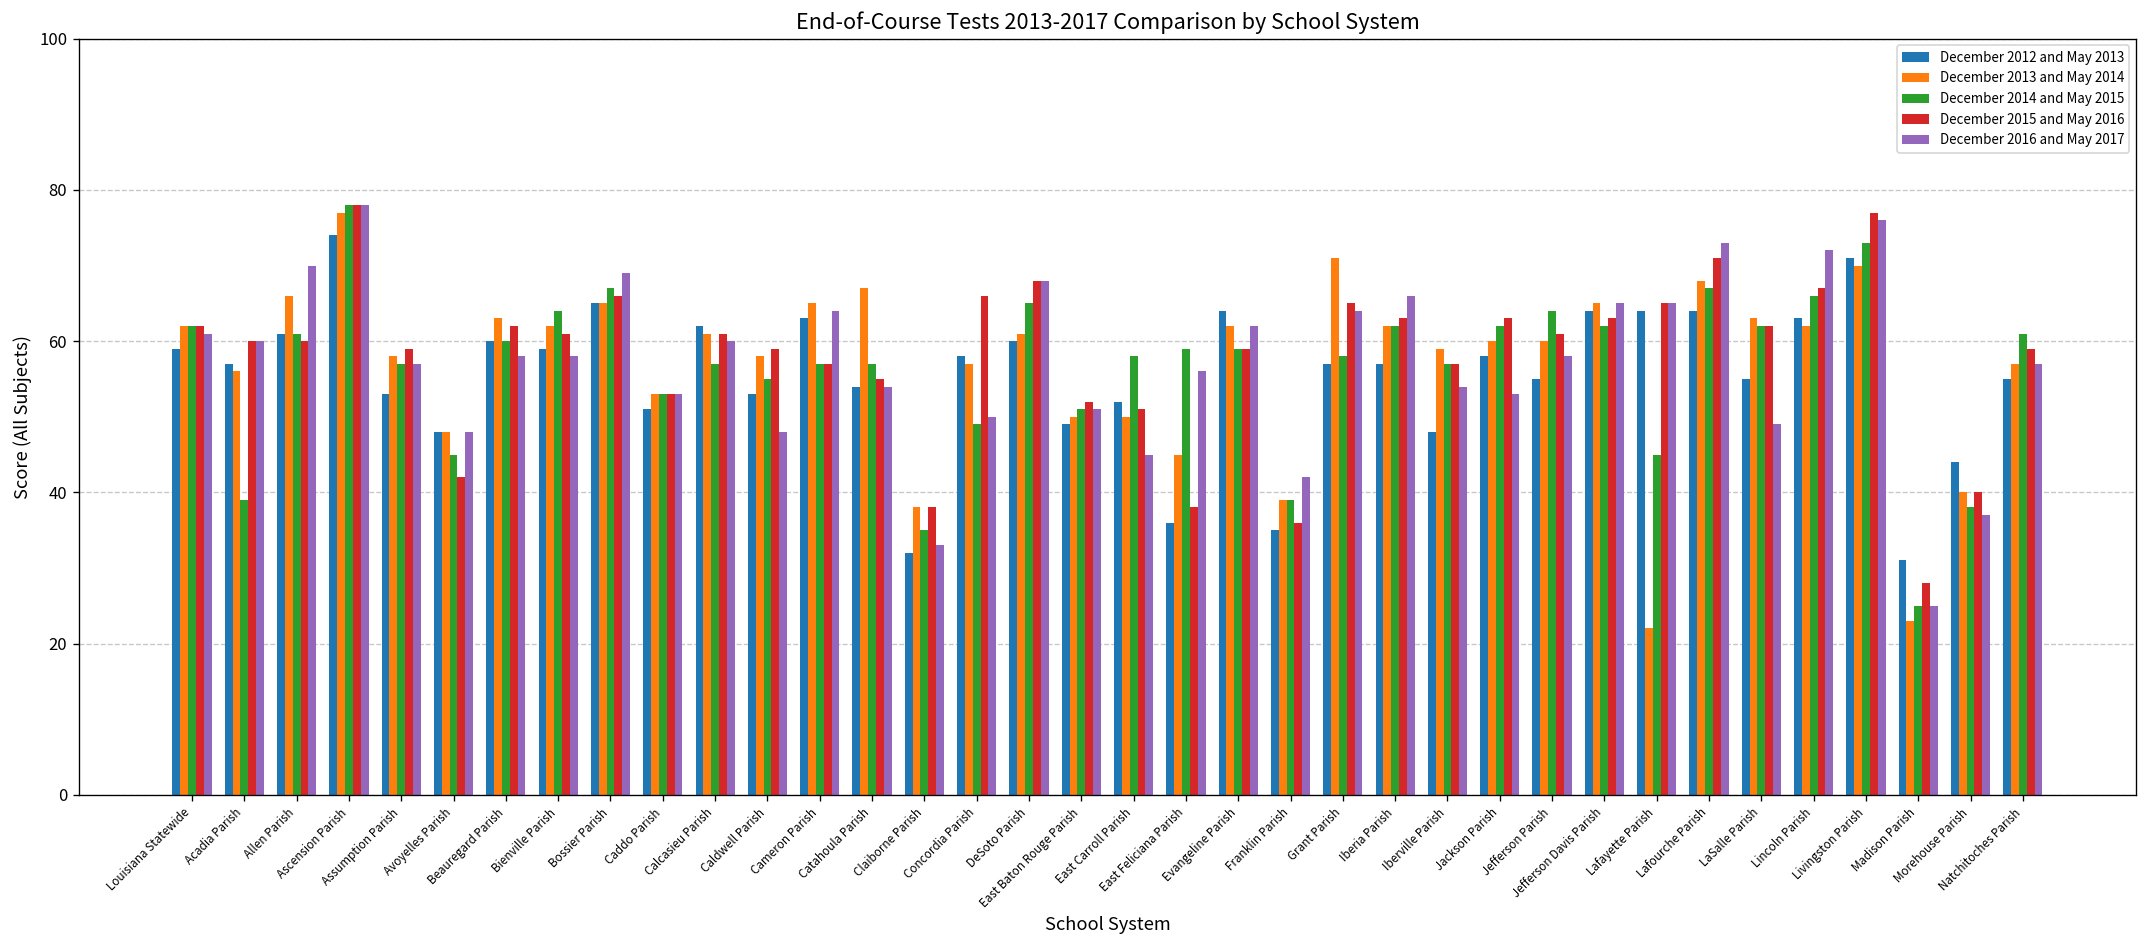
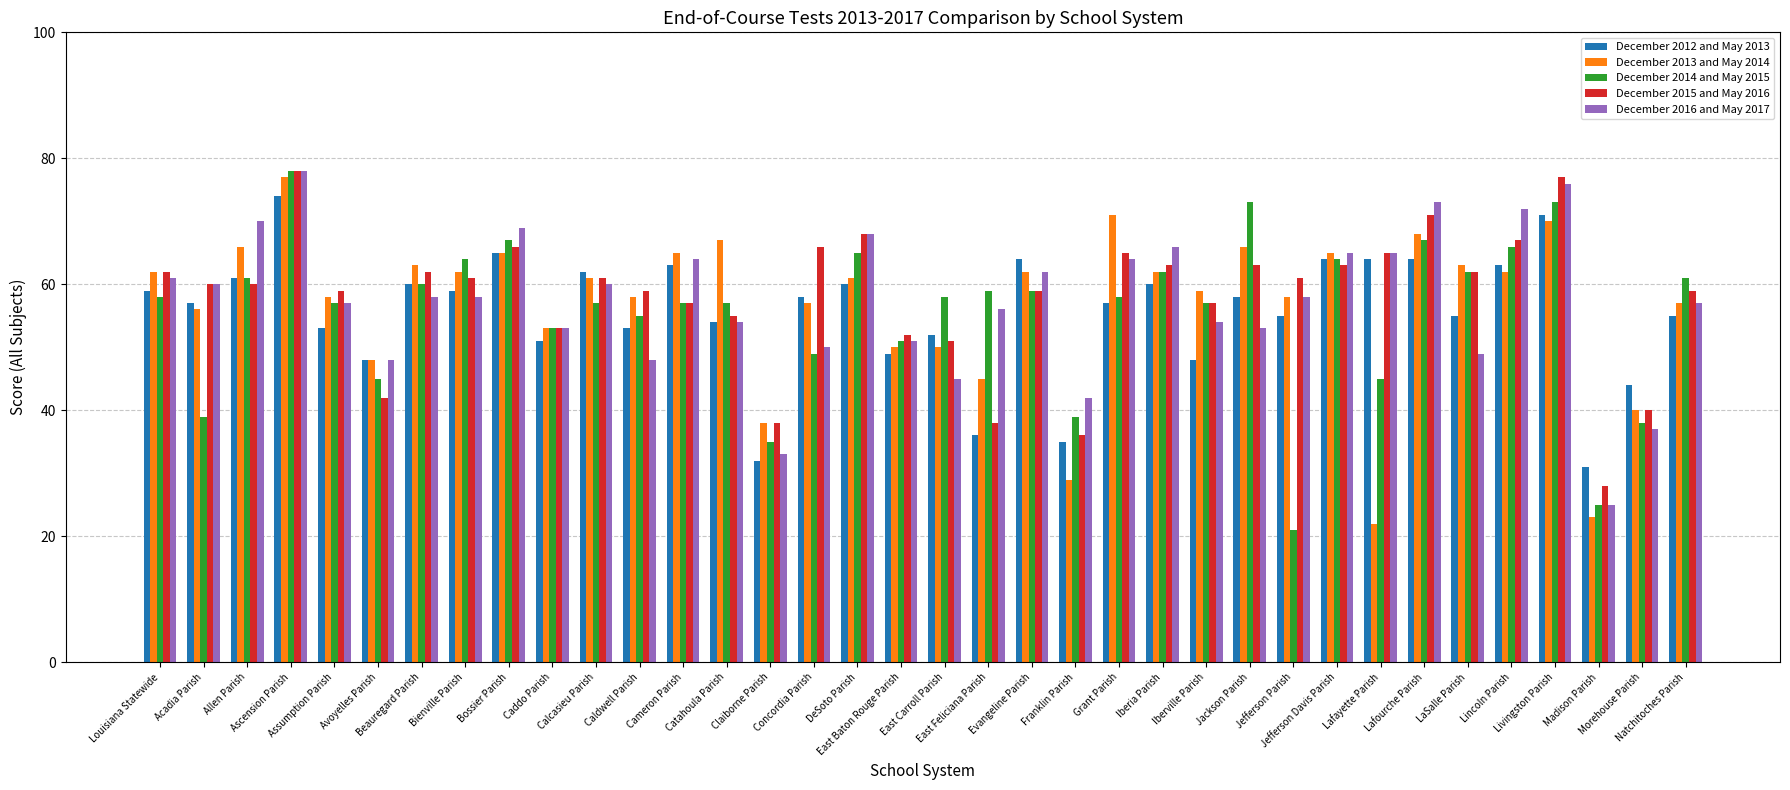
  {
    "December 2012 and May 2013": {
      "Louisiana Statewide": 59,
      "Acadia Parish": 57,
      "Allen Parish": 61,
      "Ascension Parish": 74,
      "Assumption Parish": 53,
      "Avoyelles Parish": 48,
      "Beauregard Parish": 60,
      "Bienville Parish": 59,
      "Bossier Parish": 65,
      "Caddo Parish": 51,
      "Calcasieu Parish": 62,
      "Caldwell Parish": 53,
      "Cameron Parish": 63,
      "Catahoula Parish": 54,
      "Claiborne Parish": 32,
      "Concordia Parish": 58,
      "DeSoto Parish": 60,
      "East Baton Rouge Parish": 49,
      "East Carroll Parish": 52,
      "East Feliciana Parish": 36,
      "Evangeline Parish": 64,
      "Franklin Parish": 35,
      "Grant Parish": 57,
-     "Iberia Parish": 57,
+     "Iberia Parish": 60,
      "Iberville Parish": 48,
      "Jackson Parish": 58,
      "Jefferson Parish": 55,
      "Jefferson Davis Parish": 64,
      "Lafayette Parish": 64,
      "Lafourche Parish": 64,
      "LaSalle Parish": 55,
      "Lincoln Parish": 63,
      "Livingston Parish": 71,
      "Madison Parish": 31,
      "Morehouse Parish": 44,
      "Natchitoches Parish": 55
    },
    "December 2013 and May 2014": {
      "Louisiana Statewide": 62,
      "Acadia Parish": 56,
      "Allen Parish": 66,
      "Ascension Parish": 77,
      "Assumption Parish": 58,
      "Avoyelles Parish": 48,
      "Beauregard Parish": 63,
      "Bienville Parish": 62,
      "Bossier Parish": 65,
      "Caddo Parish": 53,
      "Calcasieu Parish": 61,
      "Caldwell Parish": 58,
      "Cameron Parish": 65,
      "Catahoula Parish": 67,
      "Claiborne Parish": 38,
      "Concordia Parish": 57,
      "DeSoto Parish": 61,
      "East Baton Rouge Parish": 50,
      "East Carroll Parish": 50,
      "East Feliciana Parish": 45,
      "Evangeline Parish": 62,
-     "Franklin Parish": 39,
+     "Franklin Parish": 29,
      "Grant Parish": 71,
      "Iberia Parish": 62,
      "Iberville Parish": 59,
-     "Jackson Parish": 60,
-     "Jefferson Parish": 60,
+     "Jackson Parish": 66,
+     "Jefferson Parish": 58,
      "Jefferson Davis Parish": 65,
      "Lafayette Parish": 22,
      "Lafourche Parish": 68,
      "LaSalle Parish": 63,
      "Lincoln Parish": 62,
      "Livingston Parish": 70,
      "Madison Parish": 23,
      "Morehouse Parish": 40,
      "Natchitoches Parish": 57
    },
    "December 2014 and May 2015": {
-     "Louisiana Statewide": 62,
+     "Louisiana Statewide": 58,
      "Acadia Parish": 39,
      "Allen Parish": 61,
      "Ascension Parish": 78,
      "Assumption Parish": 57,
      "Avoyelles Parish": 45,
      "Beauregard Parish": 60,
      "Bienville Parish": 64,
      "Bossier Parish": 67,
      "Caddo Parish": 53,
      "Calcasieu Parish": 57,
      "Caldwell Parish": 55,
      "Cameron Parish": 57,
      "Catahoula Parish": 57,
      "Claiborne Parish": 35,
      "Concordia Parish": 49,
      "DeSoto Parish": 65,
      "East Baton Rouge Parish": 51,
      "East Carroll Parish": 58,
      "East Feliciana Parish": 59,
      "Evangeline Parish": 59,
      "Franklin Parish": 39,
      "Grant Parish": 58,
      "Iberia Parish": 62,
      "Iberville Parish": 57,
-     "Jackson Parish": 62,
-     "Jefferson Parish": 64,
-     "Jefferson Davis Parish": 62,
+     "Jackson Parish": 73,
+     "Jefferson Parish": 21,
+     "Jefferson Davis Parish": 64,
      "Lafayette Parish": 45,
      "Lafourche Parish": 67,
      "LaSalle Parish": 62,
      "Lincoln Parish": 66,
      "Livingston Parish": 73,
      "Madison Parish": 25,
      "Morehouse Parish": 38,
      "Natchitoches Parish": 61
    },
    "December 2015 and May 2016": {
      "Louisiana Statewide": 62,
      "Acadia Parish": 60,
      "Allen Parish": 60,
      "Ascension Parish": 78,
      "Assumption Parish": 59,
      "Avoyelles Parish": 42,
      "Beauregard Parish": 62,
      "Bienville Parish": 61,
      "Bossier Parish": 66,
      "Caddo Parish": 53,
      "Calcasieu Parish": 61,
      "Caldwell Parish": 59,
      "Cameron Parish": 57,
      "Catahoula Parish": 55,
      "Claiborne Parish": 38,
      "Concordia Parish": 66,
      "DeSoto Parish": 68,
      "East Baton Rouge Parish": 52,
      "East Carroll Parish": 51,
      "East Feliciana Parish": 38,
      "Evangeline Parish": 59,
      "Franklin Parish": 36,
      "Grant Parish": 65,
      "Iberia Parish": 63,
      "Iberville Parish": 57,
      "Jackson Parish": 63,
      "Jefferson Parish": 61,
      "Jefferson Davis Parish": 63,
      "Lafayette Parish": 65,
      "Lafourche Parish": 71,
      "LaSalle Parish": 62,
      "Lincoln Parish": 67,
      "Livingston Parish": 77,
      "Madison Parish": 28,
      "Morehouse Parish": 40,
      "Natchitoches Parish": 59
    },
    "December 2016 and May 2017": {
      "Louisiana Statewide": 61,
      "Acadia Parish": 60,
      "Allen Parish": 70,
      "Ascension Parish": 78,
      "Assumption Parish": 57,
      "Avoyelles Parish": 48,
      "Beauregard Parish": 58,
      "Bienville Parish": 58,
      "Bossier Parish": 69,
      "Caddo Parish": 53,
      "Calcasieu Parish": 60,
      "Caldwell Parish": 48,
      "Cameron Parish": 64,
      "Catahoula Parish": 54,
      "Claiborne Parish": 33,
      "Concordia Parish": 50,
      "DeSoto Parish": 68,
      "East Baton Rouge Parish": 51,
      "East Carroll Parish": 45,
      "East Feliciana Parish": 56,
      "Evangeline Parish": 62,
      "Franklin Parish": 42,
      "Grant Parish": 64,
      "Iberia Parish": 66,
      "Iberville Parish": 54,
      "Jackson Parish": 53,
      "Jefferson Parish": 58,
      "Jefferson Davis Parish": 65,
      "Lafayette Parish": 65,
      "Lafourche Parish": 73,
      "LaSalle Parish": 49,
      "Lincoln Parish": 72,
      "Livingston Parish": 76,
      "Madison Parish": 25,
      "Morehouse Parish": 37,
      "Natchitoches Parish": 57
    }
  }
